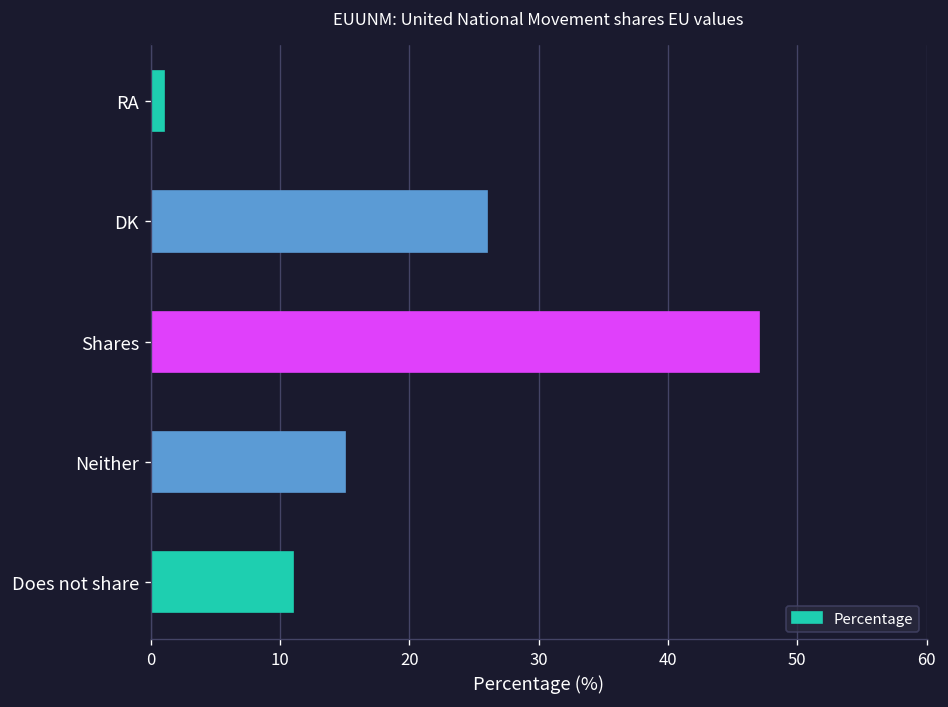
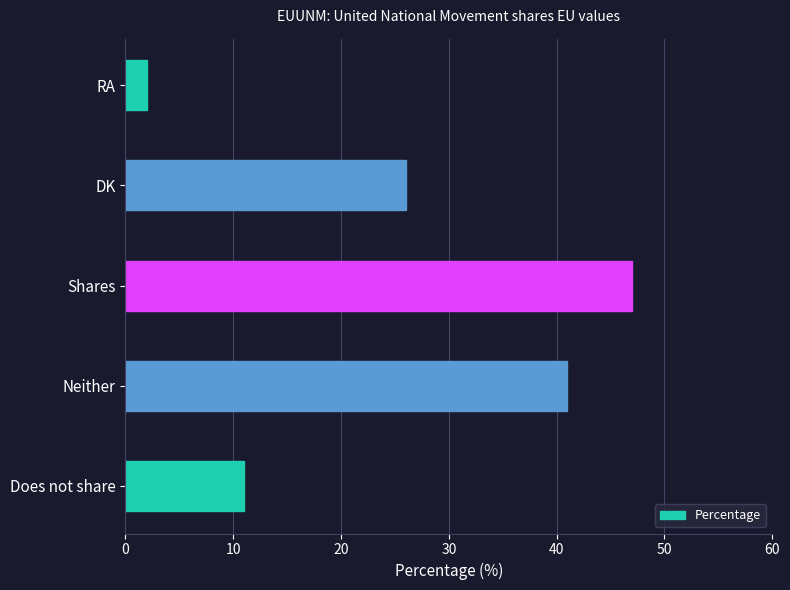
  {
-   "RA": 1,
+   "RA": 2,
    "DK": 26,
    "Shares": 47,
-   "Neither": 15,
+   "Neither": 41,
    "Does not share": 11
  }
